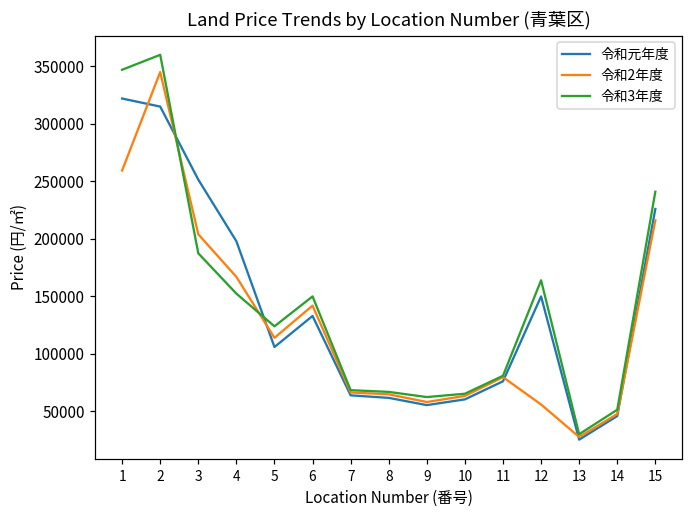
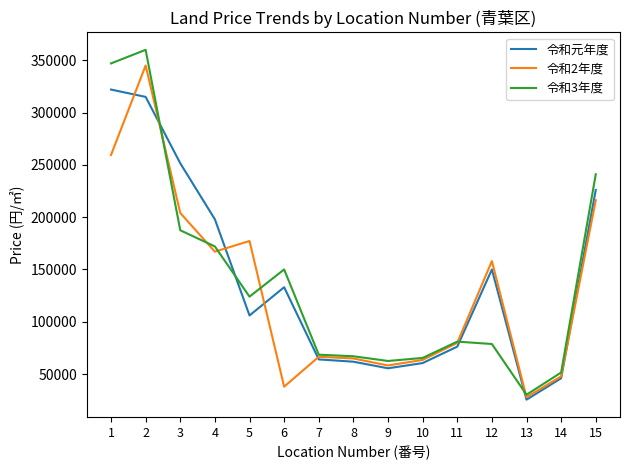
  {
    "令和元年度": {
      "1": 322000,
      "2": 315000,
      "3": 252000,
      "4": 198000,
      "5": 106000,
      "6": 133000,
      "7": 64000,
      "8": 62000,
      "9": 56000,
      "10": 61000,
      "11": 76000,
      "12": 150000,
      "15": 226000
    },
    "令和2年度": {
      "1": 259000,
      "2": 345000,
      "3": 204000,
      "4": 167000,
-     "5": 114000,
-     "6": 142000,
+     "5": 177000,
+     "6": 38000,
      "9": 58000,
-     "12": 56000,
+     "12": 158000,
      "15": 216000
    },
    "令和3年度": {
      "1": 347000,
      "2": 360000,
      "3": 187000,
-     "4": 152000,
+     "4": 172000,
      "5": 124000,
      "6": 150000,
      "9": 63000,
-     "12": 164000,
+     "12": 79000,
      "14": 52000,
      "15": 241000
    }
  }
